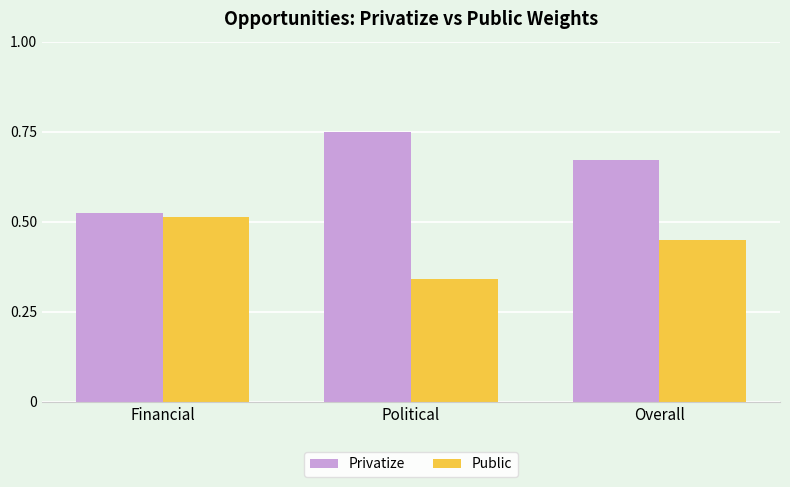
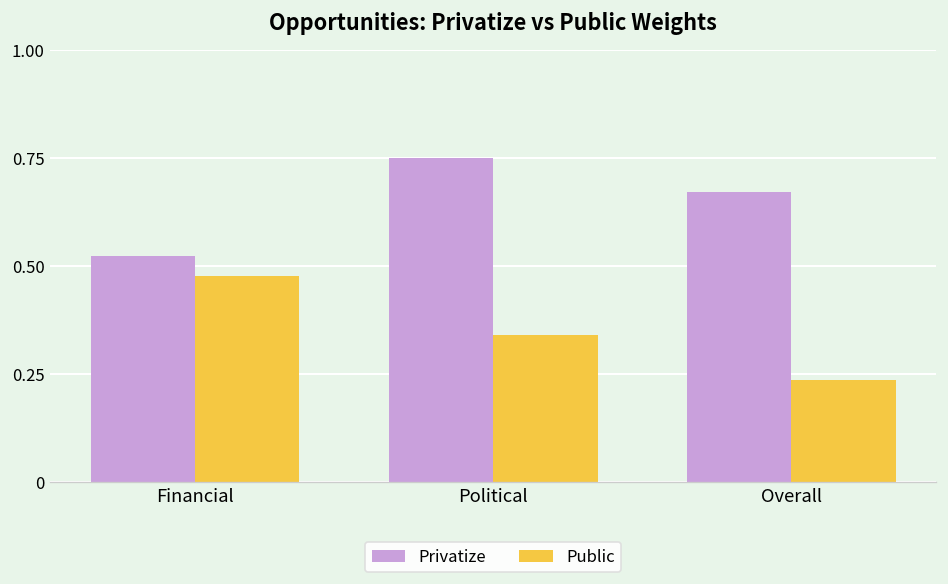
  {
    "Privatize": {
      "Financial": 0.52,
      "Political": 0.75,
      "Overall": 0.67
    },
    "Public": {
-     "Financial": 0.51,
+     "Financial": 0.48,
      "Political": 0.34,
-     "Overall": 0.45
+     "Overall": 0.24
    }
  }
